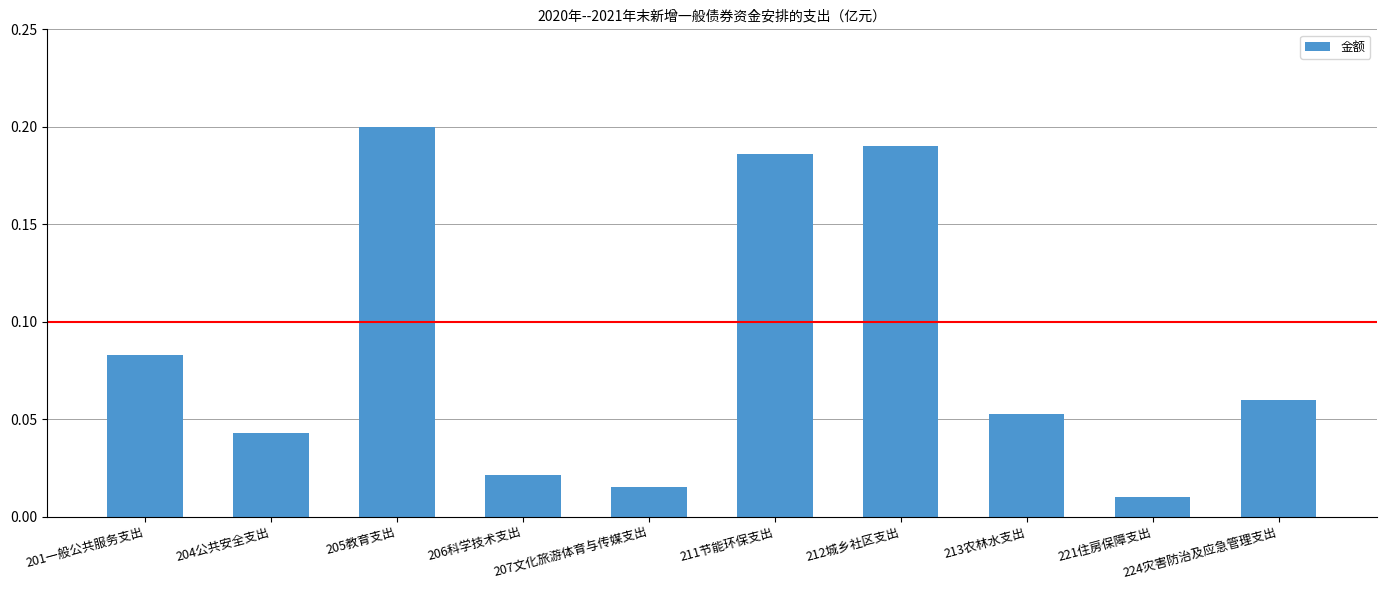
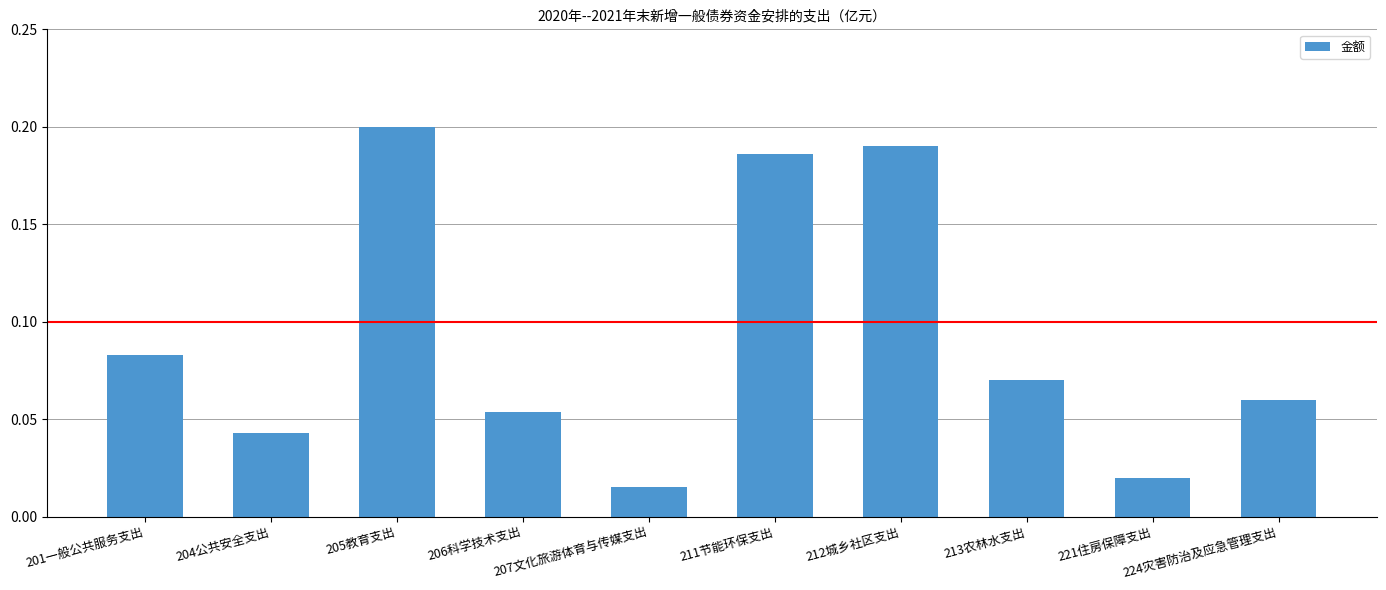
  {
    "201一般公共服务支出": 0.083,
    "204公共安全支出": 0.043,
    "205教育支出": 0.200,
-   "206科学技术支出": 0.021,
+   "206科学技术支出": 0.054,
    "207文化旅游体育与传媒支出": 0.015,
    "211节能环保支出": 0.186,
    "212城乡社区支出": 0.190,
-   "213农林水支出": 0.053,
-   "221住房保障支出": 0.01,
+   "213农林水支出": 0.070,
+   "221住房保障支出": 0.02,
    "224灾害防治及应急管理支出": 0.060
  }
